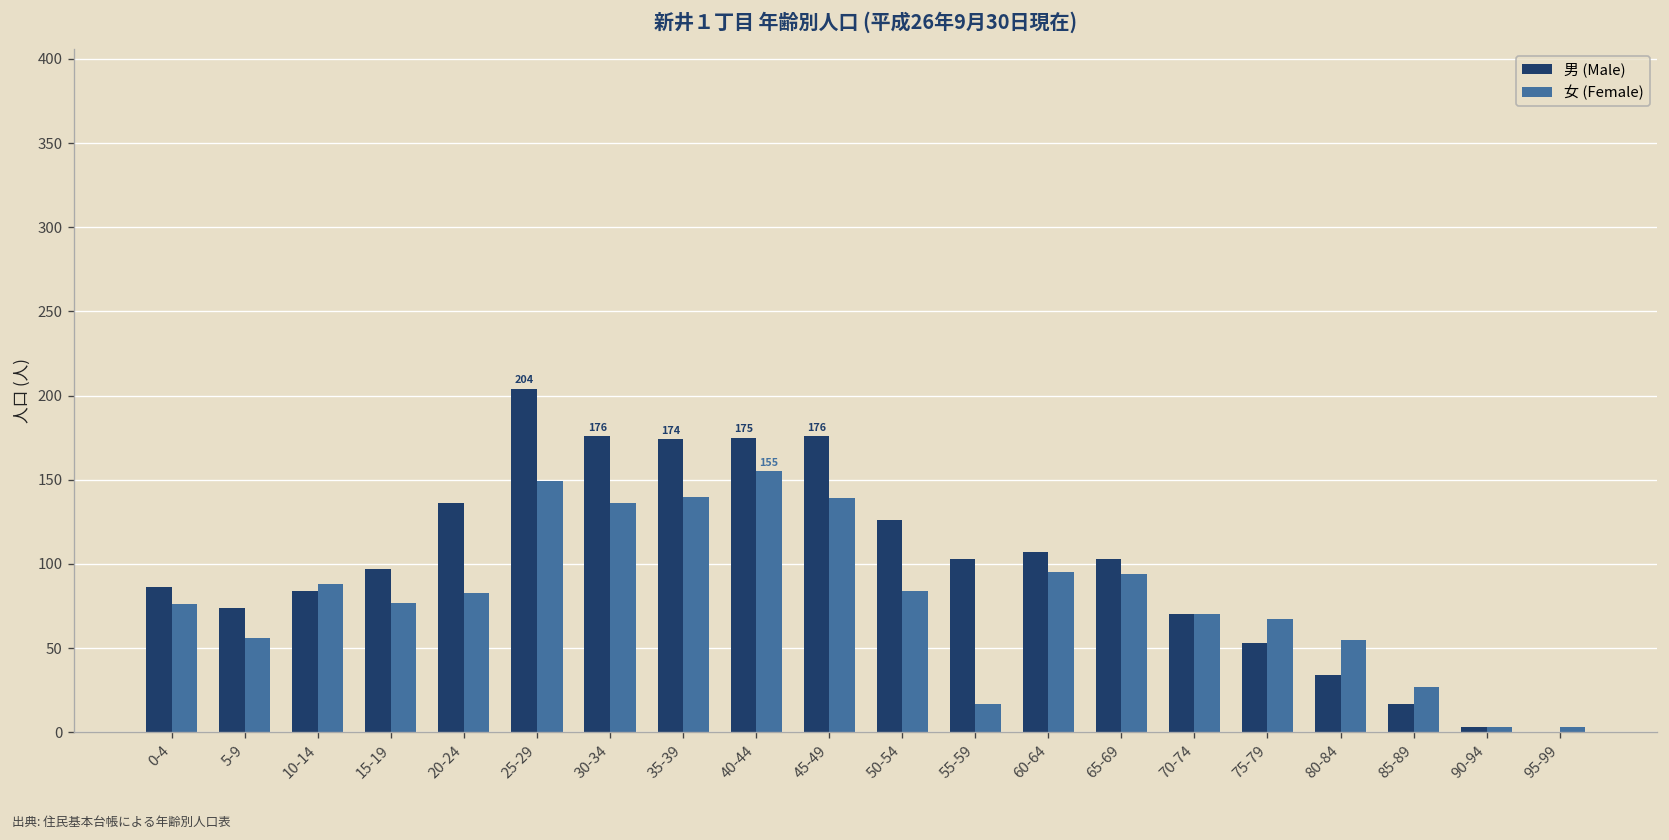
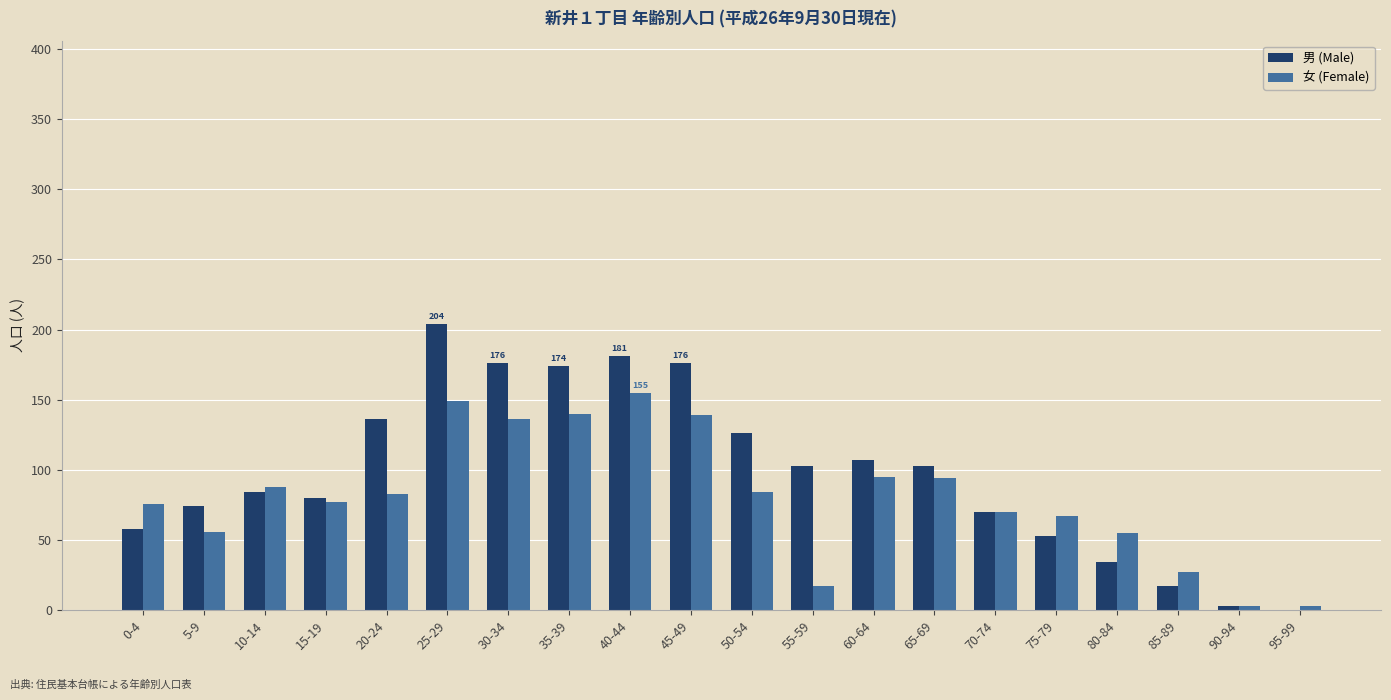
  {
    "男 (Male)": {
-     "0-4": 86,
-     "15-19": 97,
+     "0-4": 58,
+     "15-19": 80,
      "25-29": 204,
      "30-34": 176,
      "35-39": 174,
-     "40-44": 175,
+     "40-44": 181,
      "45-49": 176
    },
    "女 (Female)": {
      "40-44": 155
    }
  }
